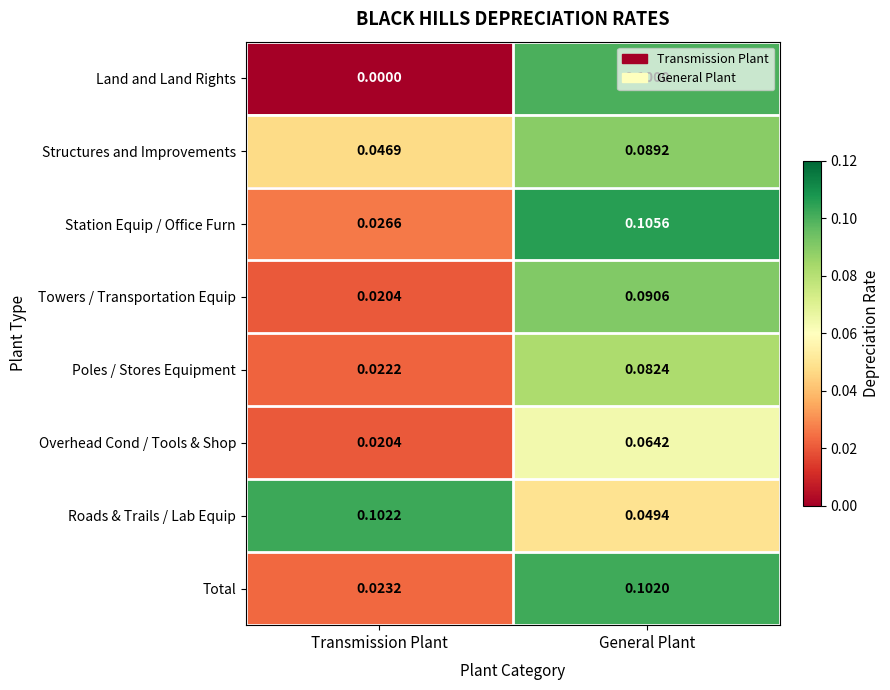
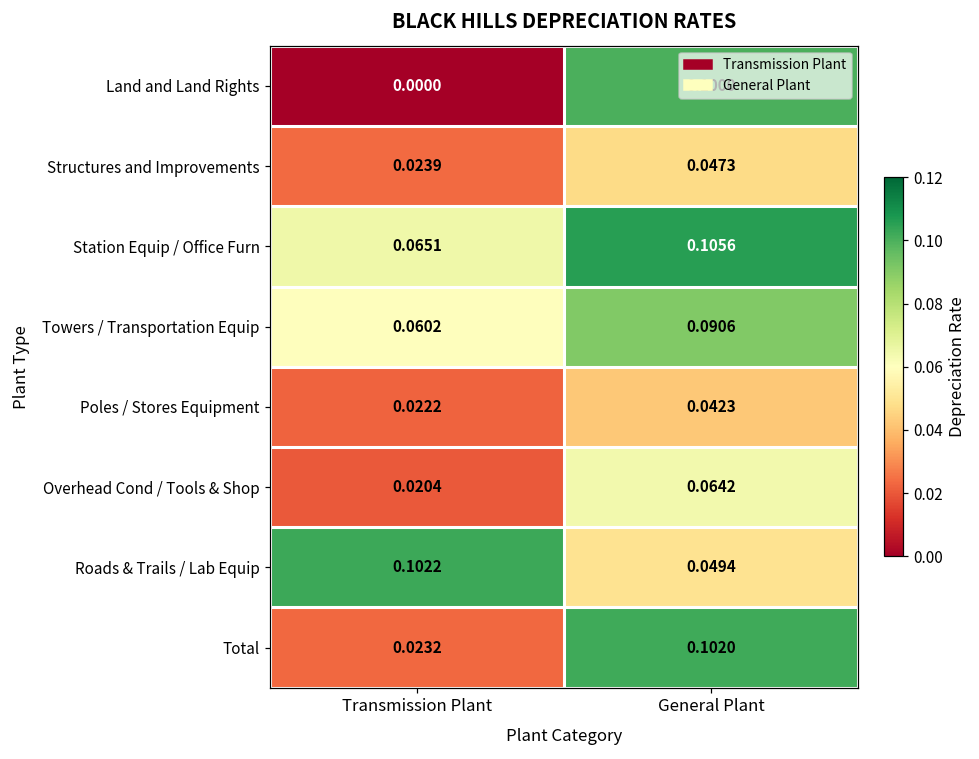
  {
    "Land and Land Rights": {
      "Transmission Plant": 0.0000
    },
    "Structures and Improvements": {
-     "Transmission Plant": 0.0469,
-     "General Plant": 0.0892
+     "Transmission Plant": 0.0239,
+     "General Plant": 0.0473
    },
    "Station Equip / Office Furn": {
-     "Transmission Plant": 0.0266,
+     "Transmission Plant": 0.0651,
      "General Plant": 0.1056
    },
    "Towers / Transportation Equip": {
-     "Transmission Plant": 0.0204,
+     "Transmission Plant": 0.0602,
      "General Plant": 0.0906
    },
    "Poles / Stores Equipment": {
      "Transmission Plant": 0.0222,
-     "General Plant": 0.0824
+     "General Plant": 0.0423
    },
    "Overhead Cond / Tools & Shop": {
      "Transmission Plant": 0.0204,
      "General Plant": 0.0642
    },
    "Roads & Trails / Lab Equip": {
      "Transmission Plant": 0.1022,
      "General Plant": 0.0494
    },
    "Total": {
      "Transmission Plant": 0.0232,
      "General Plant": 0.1020
    }
  }
